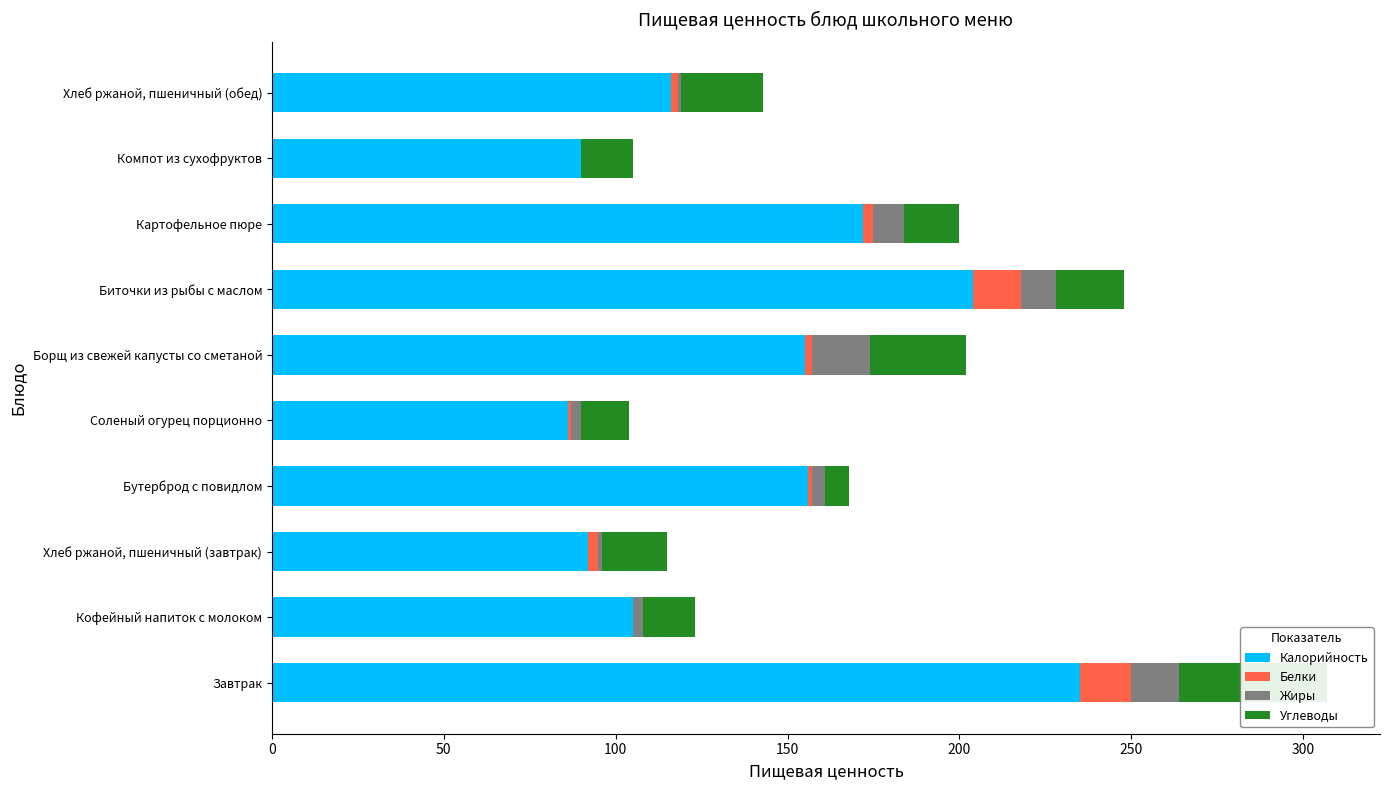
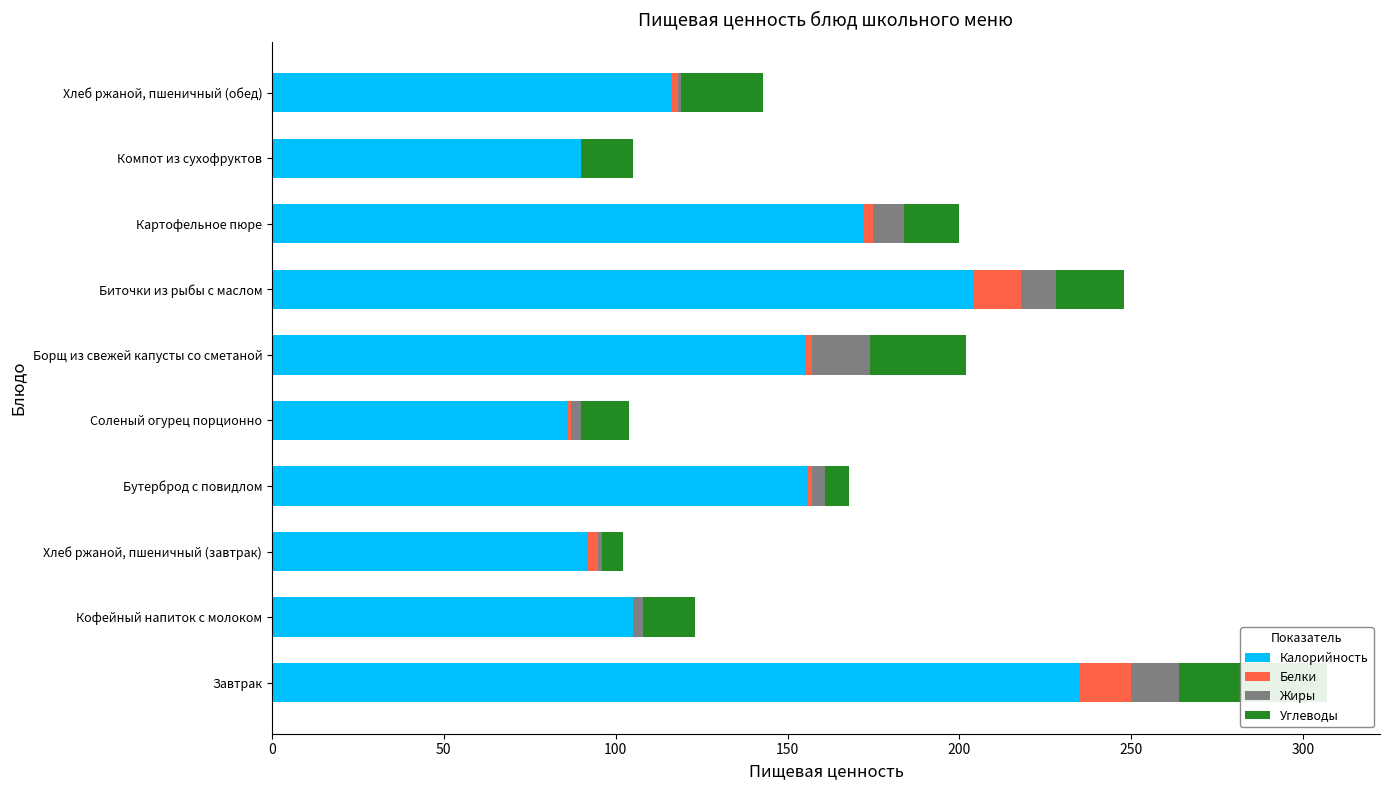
  {
    "Калорийность": {
      "Хлеб ржаной, пшеничный (обед)": 116,
      "Компот из сухофруктов": 90,
      "Картофельное пюре": 172,
      "Биточки из рыбы с маслом": 204,
      "Борщ из свежей капусты со сметаной": 155,
      "Соленый огурец порционно": 86,
      "Бутерброд с повидлом": 156,
      "Хлеб ржаной, пшеничный (завтрак)": 92,
      "Кофейный напиток с молоком": 105,
      "Завтрак": 235
    },
    "Белки": {
      "Хлеб ржаной, пшеничный (обед)": 2,
      "Компот из сухофруктов": 0,
      "Картофельное пюре": 3,
      "Биточки из рыбы с маслом": 14,
      "Борщ из свежей капусты со сметаной": 2,
      "Соленый огурец порционно": 1,
      "Бутерброд с повидлом": 1,
      "Хлеб ржаной, пшеничный (завтрак)": 3,
      "Кофейный напиток с молоком": 0,
      "Завтрак": 15
    },
    "Жиры": {
      "Хлеб ржаной, пшеничный (обед)": 1,
      "Компот из сухофруктов": 0,
      "Картофельное пюре": 9,
      "Биточки из рыбы с маслом": 10,
      "Борщ из свежей капусты со сметаной": 17,
      "Соленый огурец порционно": 3,
      "Бутерброд с повидлом": 4,
      "Хлеб ржаной, пшеничный (завтрак)": 1,
      "Кофейный напиток с молоком": 3,
      "Завтрак": 14
    },
    "Углеводы": {
      "Хлеб ржаной, пшеничный (обед)": 24,
      "Компот из сухофруктов": 15,
      "Картофельное пюре": 16,
      "Биточки из рыбы с маслом": 20,
      "Борщ из свежей капусты со сметаной": 28,
      "Соленый огурец порционно": 14,
      "Бутерброд с повидлом": 7,
-     "Хлеб ржаной, пшеничный (завтрак)": 19,
+     "Хлеб ржаной, пшеничный (завтрак)": 6,
      "Кофейный напиток с молоком": 15
    }
  }
